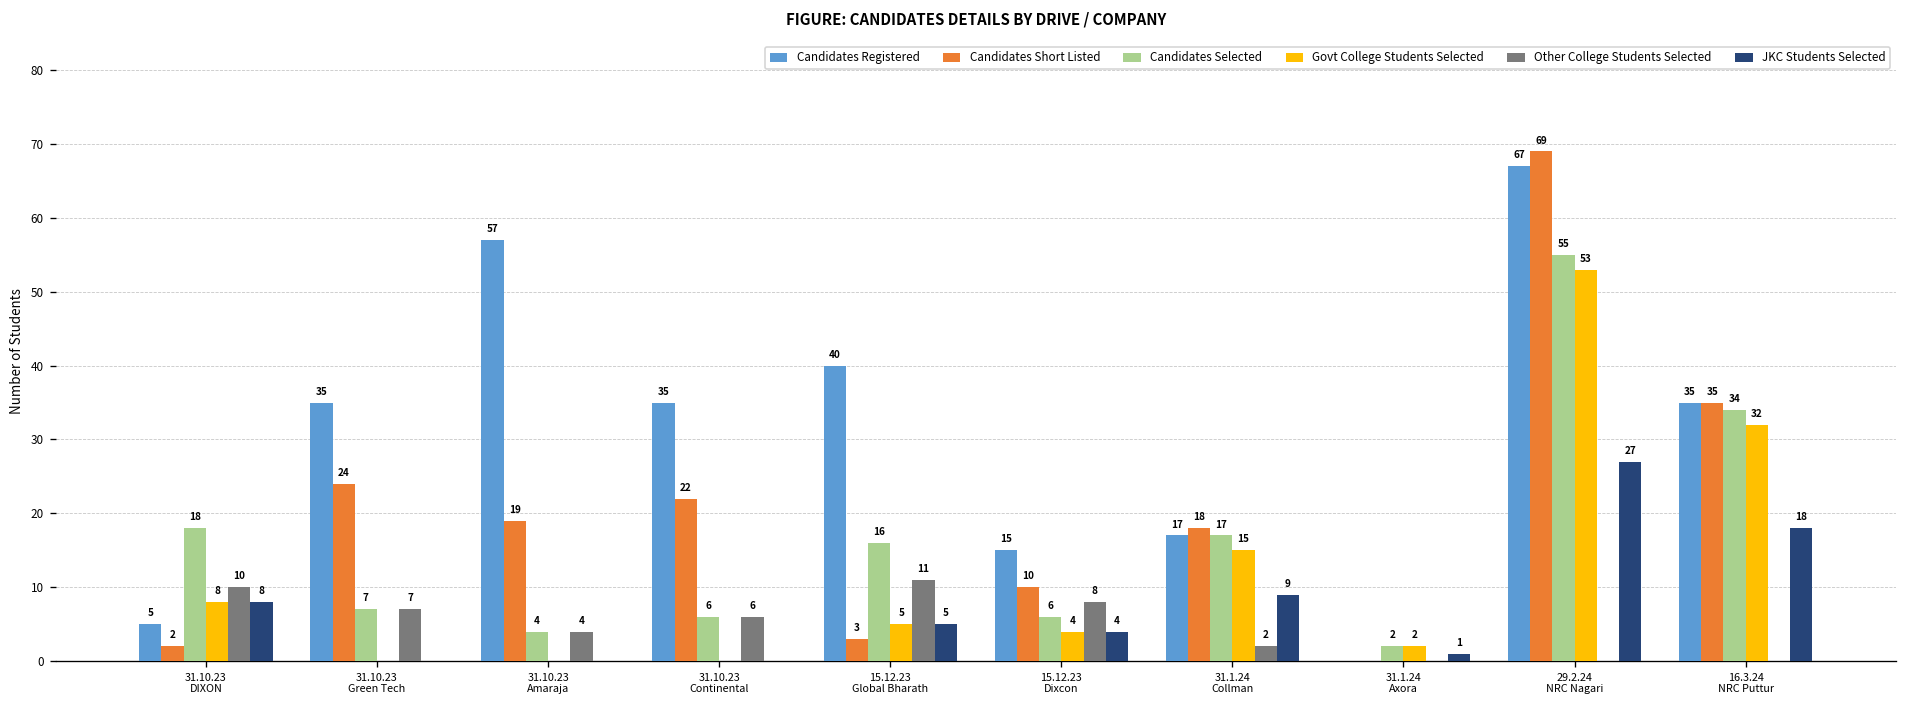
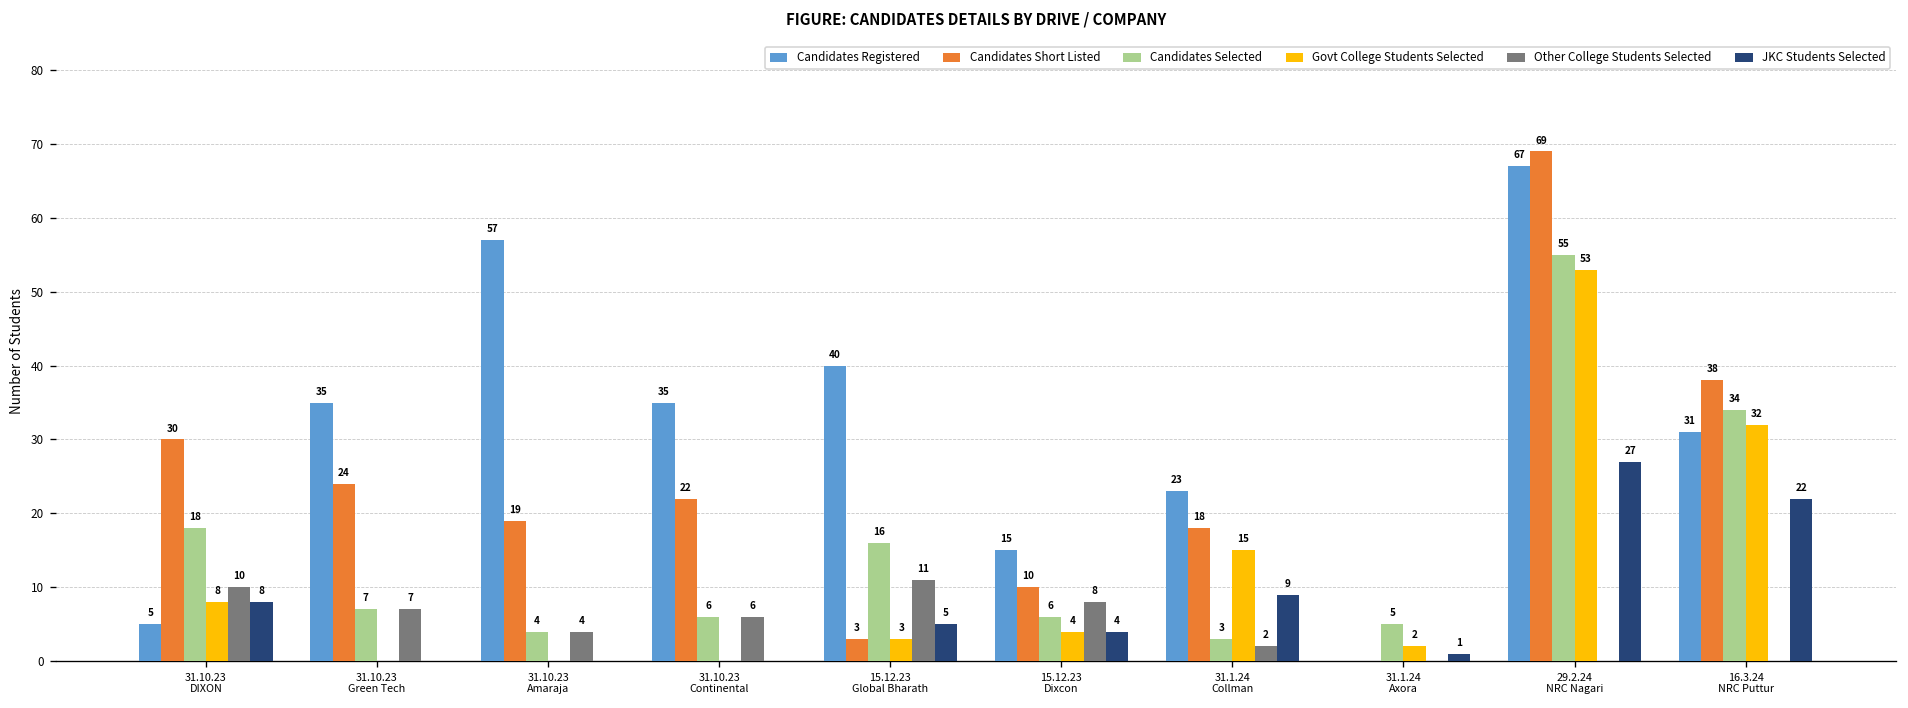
  {
    "Candidates Registered": {
      "31.10.23 DIXON": 5,
      "31.10.23 Green Tech": 35,
      "31.10.23 Amaraja": 57,
      "31.10.23 Continental": 35,
      "15.12.23 Global Bharath": 40,
      "15.12.23 Dixcon": 15,
-     "31.1.24 Collman": 17,
+     "31.1.24 Collman": 23,
      "29.2.24 NRC Nagari": 67,
-     "16.3.24 NRC Puttur": 35
+     "16.3.24 NRC Puttur": 31
    },
    "Candidates Short Listed": {
-     "31.10.23 DIXON": 2,
+     "31.10.23 DIXON": 30,
      "31.10.23 Green Tech": 24,
      "31.10.23 Amaraja": 19,
      "31.10.23 Continental": 22,
      "15.12.23 Global Bharath": 3,
      "15.12.23 Dixcon": 10,
      "31.1.24 Collman": 18,
      "29.2.24 NRC Nagari": 69,
-     "16.3.24 NRC Puttur": 35
+     "16.3.24 NRC Puttur": 38
    },
    "Candidates Selected": {
      "31.10.23 DIXON": 18,
      "31.10.23 Green Tech": 7,
      "31.10.23 Amaraja": 4,
      "31.10.23 Continental": 6,
      "15.12.23 Global Bharath": 16,
      "15.12.23 Dixcon": 6,
-     "31.1.24 Collman": 17,
-     "31.1.24 Axora": 2,
+     "31.1.24 Collman": 3,
+     "31.1.24 Axora": 5,
      "29.2.24 NRC Nagari": 55,
      "16.3.24 NRC Puttur": 34
    },
    "Govt College Students Selected": {
      "31.10.23 DIXON": 8,
-     "15.12.23 Global Bharath": 5,
+     "15.12.23 Global Bharath": 3,
      "15.12.23 Dixcon": 4,
      "31.1.24 Collman": 15,
      "31.1.24 Axora": 2,
      "29.2.24 NRC Nagari": 53,
      "16.3.24 NRC Puttur": 32
    },
    "Other College Students Selected": {
      "31.10.23 DIXON": 10,
      "31.10.23 Green Tech": 7,
      "31.10.23 Amaraja": 4,
      "31.10.23 Continental": 6,
      "15.12.23 Global Bharath": 11,
      "15.12.23 Dixcon": 8,
      "31.1.24 Collman": 2
    },
    "JKC Students Selected": {
      "31.10.23 DIXON": 8,
      "15.12.23 Global Bharath": 5,
      "15.12.23 Dixcon": 4,
      "31.1.24 Collman": 9,
      "31.1.24 Axora": 1,
      "29.2.24 NRC Nagari": 27,
-     "16.3.24 NRC Puttur": 18
+     "16.3.24 NRC Puttur": 22
    }
  }
